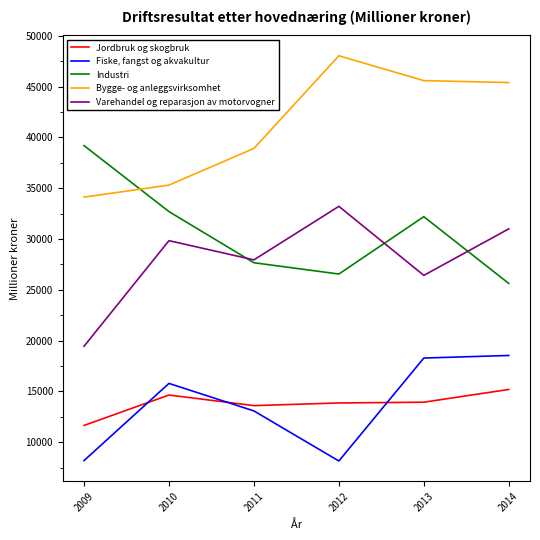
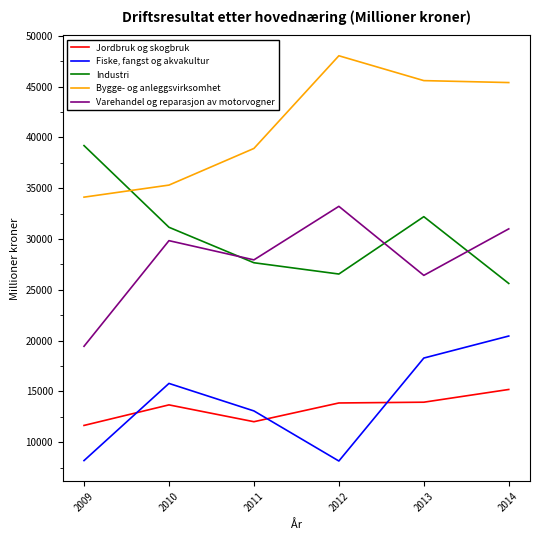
  {
    "Jordbruk og skogbruk": {
      "2009": 11600,
-     "2010": 14600,
-     "2011": 13600,
+     "2010": 13700,
+     "2011": 12000,
      "2012": 13900,
      "2013": 13900,
      "2014": 15200
    },
    "Fiske, fangst og akvakultur": {
      "2009": 8200,
      "2010": 15800,
      "2011": 13100,
      "2012": 8100,
      "2013": 18300,
-     "2014": 18500
+     "2014": 20400
    },
    "Industri": {
      "2009": 39200,
-     "2010": 32700,
+     "2010": 31200,
      "2011": 27700,
      "2012": 26600,
      "2013": 32200,
      "2014": 25600
    },
    "Bygge- og anleggsvirksomhet": {
      "2009": 34100,
      "2010": 35300,
      "2011": 38900,
      "2012": 48000,
      "2013": 45600,
      "2014": 45400
    },
    "Varehandel og reparasjon av motorvogner": {
      "2009": 19400,
      "2010": 29800,
      "2011": 27900,
      "2012": 33200,
      "2013": 26400,
      "2014": 31000
    }
  }
